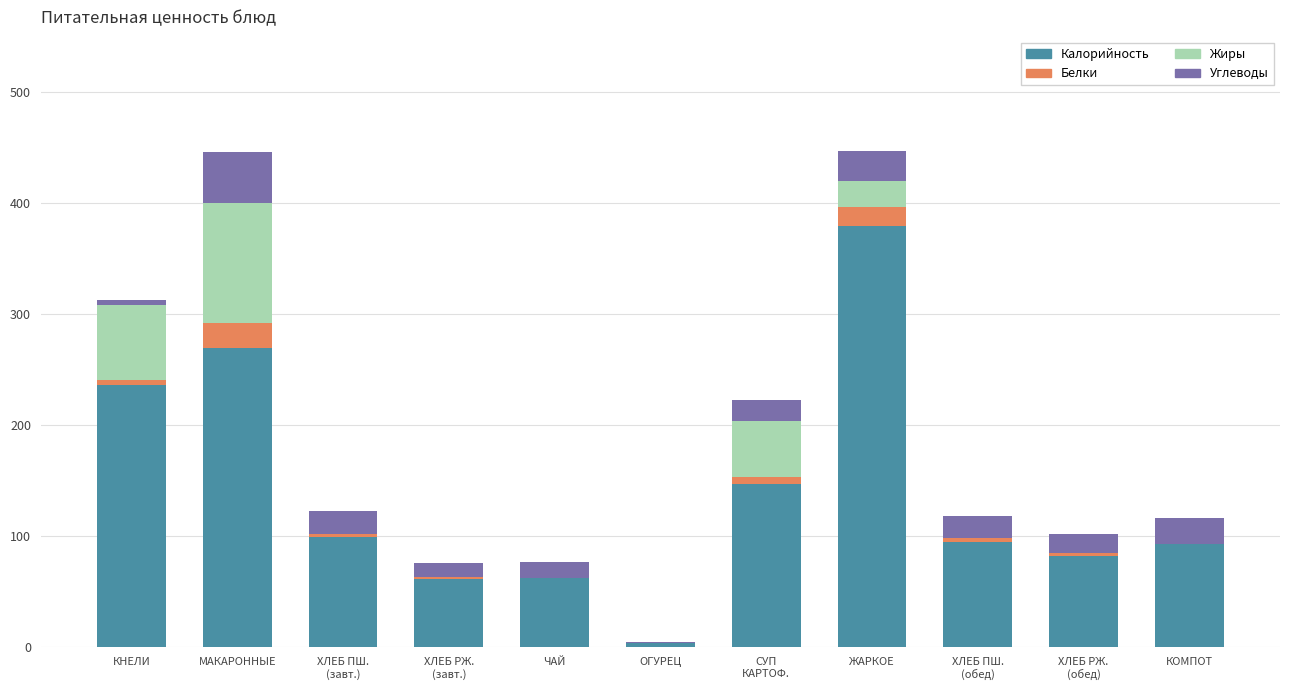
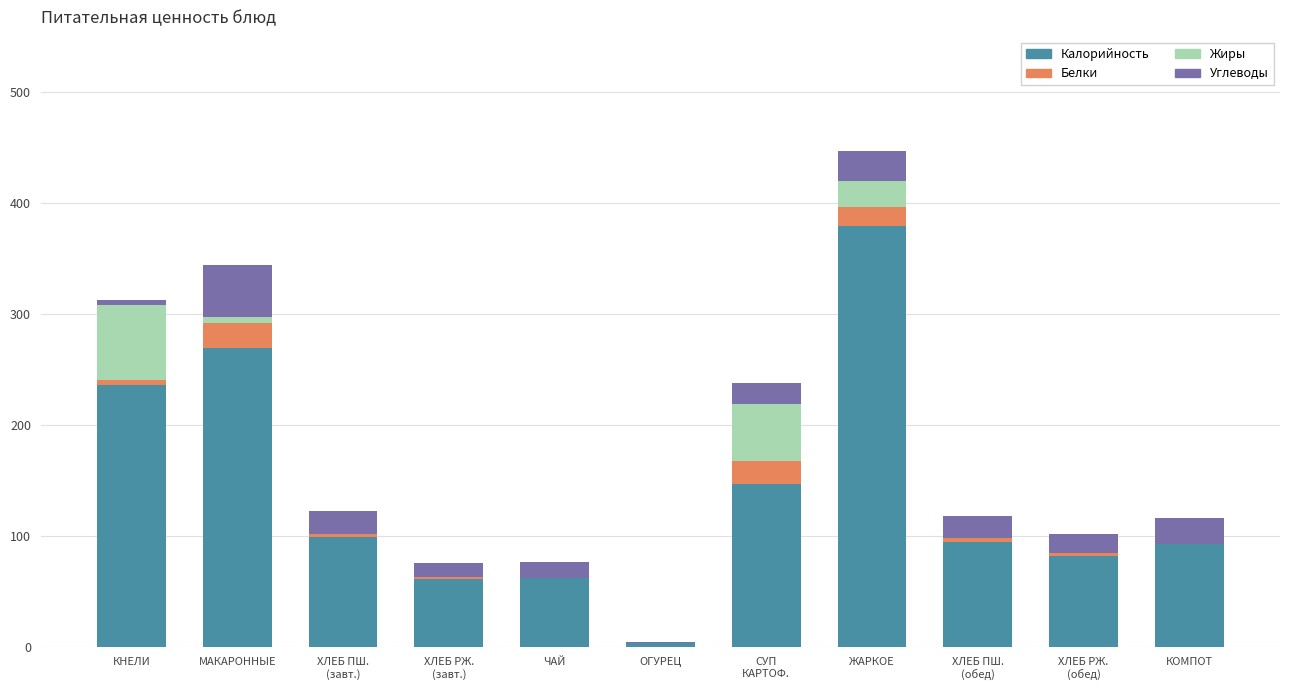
  {
    "Белки": {
      "КНЕЛИ": 5,
      "МАКАРОННЫЕ": 22,
      "ХЛЕБ ПШ. (завт.)": 3,
      "ЧАЙ": 0,
      "ОГУРЕЦ": 0,
-     "СУП КАРТОФ.": 6,
+     "СУП КАРТОФ.": 21,
      "ЖАРКОЕ": 17,
      "ХЛЕБ ПШ. (обед)": 3,
      "ХЛЕБ РЖ. (обед)": 3,
      "КОМПОТ": 0
    },
    "Жиры": {
      "КНЕЛИ": 67,
-     "МАКАРОННЫЕ": 108,
+     "МАКАРОННЫЕ": 6,
      "ХЛЕБ ПШ. (завт.)": 0,
      "ХЛЕБ РЖ. (завт.)": 0,
      "ЧАЙ": 0,
      "ОГУРЕЦ": 0,
      "СУП КАРТОФ.": 51,
      "ЖАРКОЕ": 23,
      "ХЛЕБ ПШ. (обед)": 0,
      "ХЛЕБ РЖ. (обед)": 0,
      "КОМПОТ": 0
    }
  }
